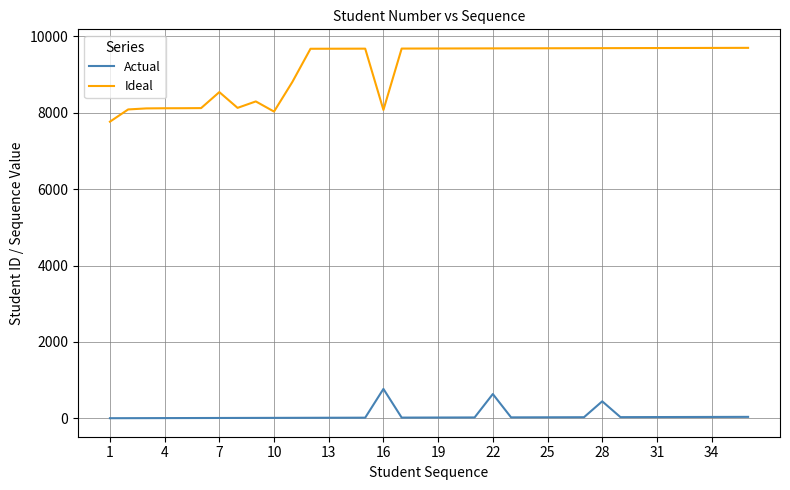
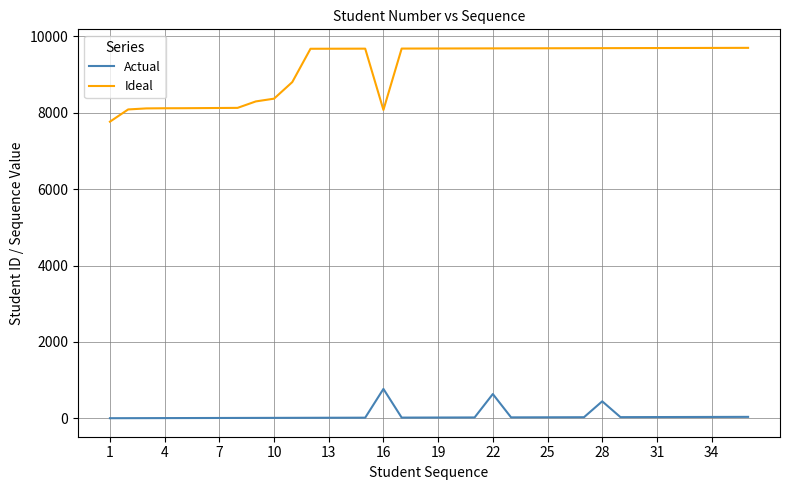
  {
    "Actual": {
      "1": 0,
      "4": 0,
      "7": 0,
      "10": 0,
      "13": 0,
      "16": 800,
      "19": 0,
      "22": 600,
      "25": 0,
      "28": 400,
      "31": 0,
      "34": 0
    },
    "Ideal": {
      "1": 7800,
      "4": 8100,
-     "7": 8500,
-     "10": 8000,
+     "7": 8100,
+     "10": 8400,
      "13": 9700,
      "16": 8100,
      "19": 9700,
      "22": 9700,
      "25": 9700,
      "28": 9700,
      "31": 9700,
      "34": 9700
    }
  }
